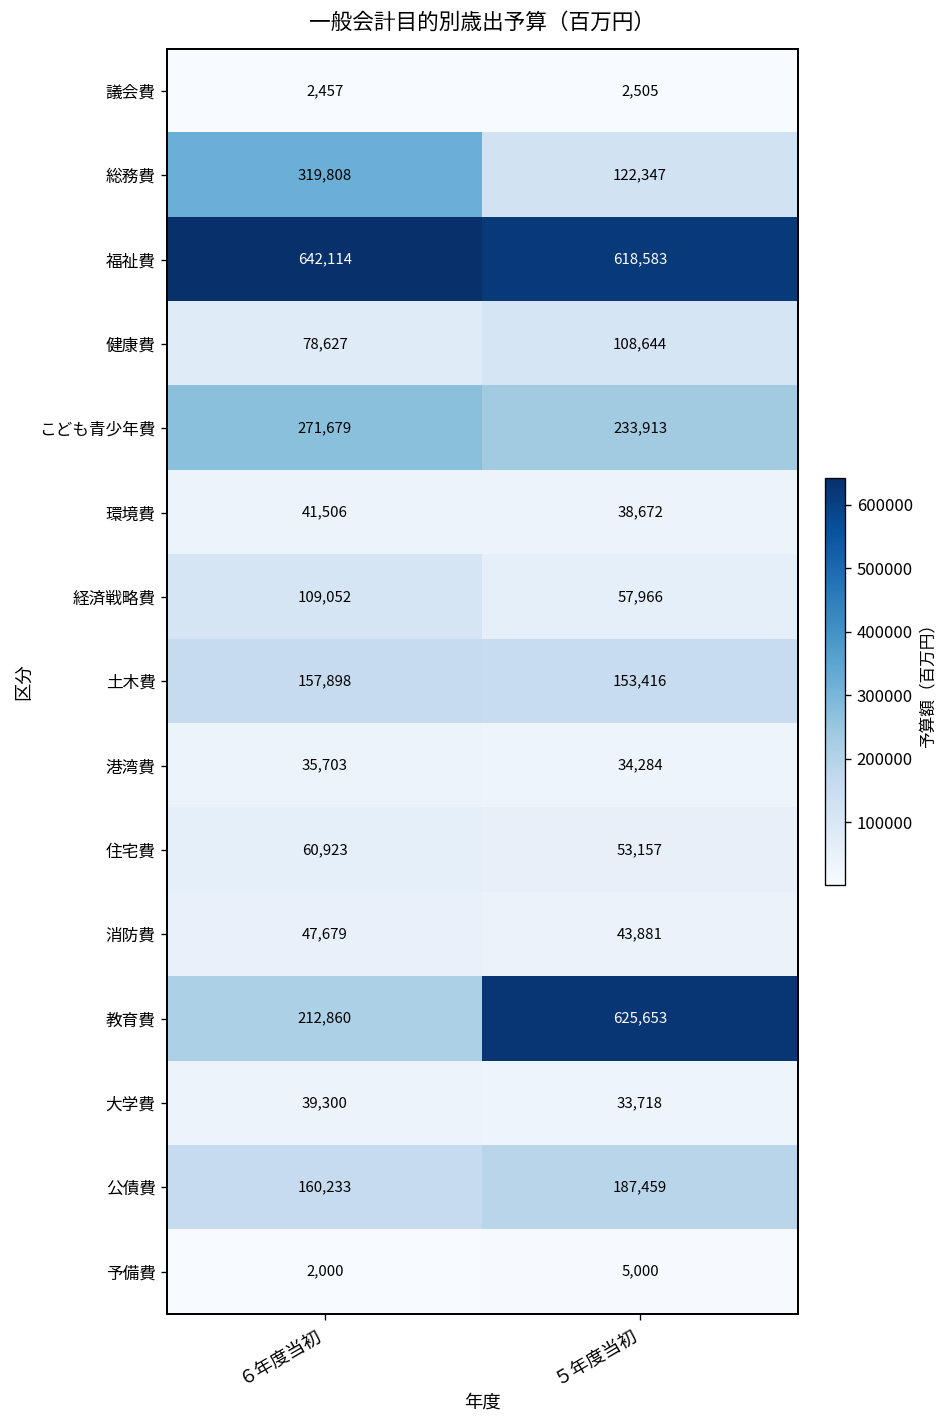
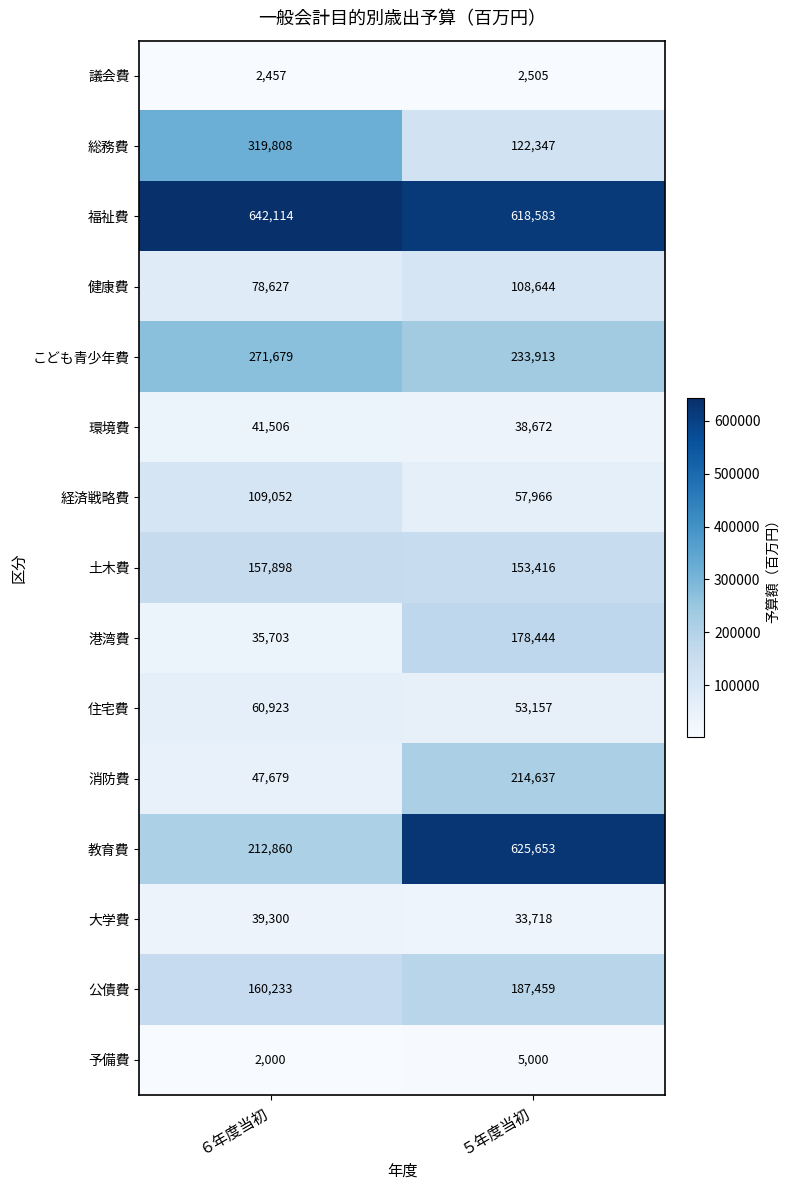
  {
    "議会費": {
      "６年度当初": "2,457",
      "５年度当初": "2,505"
    },
    "総務費": {
      "６年度当初": "319,808",
      "５年度当初": "122,347"
    },
    "福祉費": {
      "６年度当初": "642,114",
      "５年度当初": "618,583"
    },
    "健康費": {
      "６年度当初": "78,627",
      "５年度当初": "108,644"
    },
    "こども青少年費": {
      "６年度当初": "271,679",
      "５年度当初": "233,913"
    },
    "環境費": {
      "６年度当初": "41,506",
      "５年度当初": "38,672"
    },
    "経済戦略費": {
      "６年度当初": "109,052",
      "５年度当初": "57,966"
    },
    "土木費": {
      "６年度当初": "157,898",
      "５年度当初": "153,416"
    },
    "港湾費": {
      "６年度当初": "35,703",
-     "５年度当初": "34,284"
+     "５年度当初": "178,444"
    },
    "住宅費": {
      "６年度当初": "60,923",
      "５年度当初": "53,157"
    },
    "消防費": {
      "６年度当初": "47,679",
-     "５年度当初": "43,881"
+     "５年度当初": "214,637"
    },
    "教育費": {
      "６年度当初": "212,860",
      "５年度当初": "625,653"
    },
    "大学費": {
      "６年度当初": "39,300",
      "５年度当初": "33,718"
    },
    "公債費": {
      "６年度当初": "160,233",
      "５年度当初": "187,459"
    },
    "予備費": {
      "６年度当初": "2,000",
      "５年度当初": "5,000"
    }
  }
